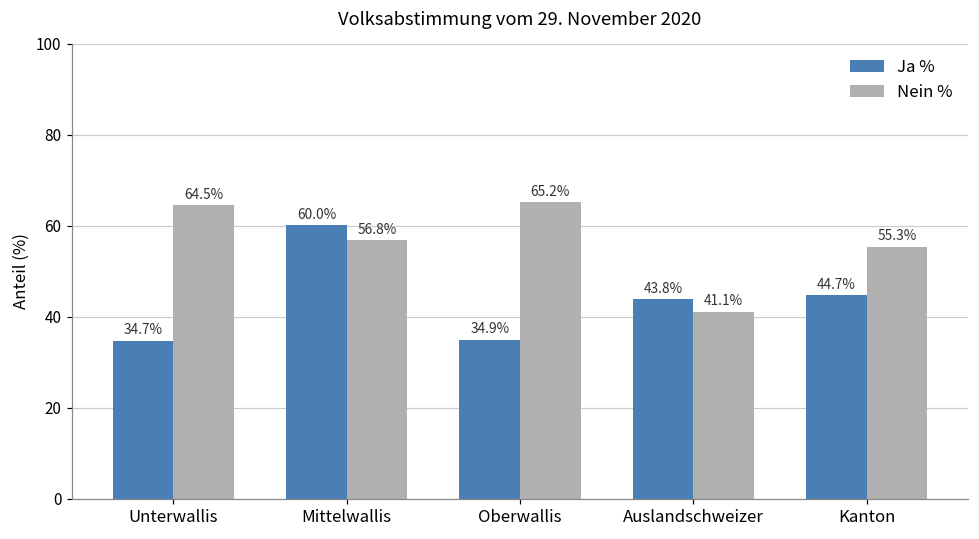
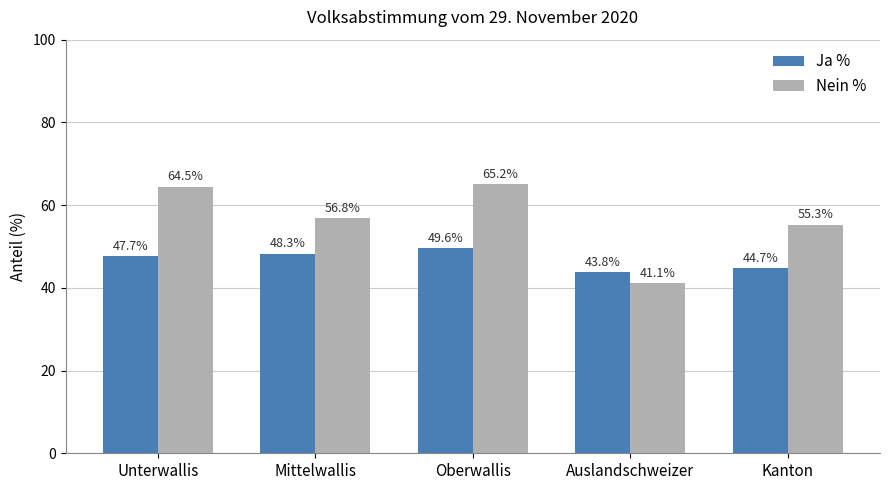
  {
    "Ja %": {
-     "Unterwallis": "34.7%",
-     "Mittelwallis": "60.0%",
-     "Oberwallis": "34.9%",
+     "Unterwallis": "47.7%",
+     "Mittelwallis": "48.3%",
+     "Oberwallis": "49.6%",
      "Auslandschweizer": "43.8%",
      "Kanton": "44.7%"
    },
    "Nein %": {
      "Unterwallis": "64.5%",
      "Mittelwallis": "56.8%",
      "Oberwallis": "65.2%",
      "Auslandschweizer": "41.1%",
      "Kanton": "55.3%"
    }
  }
